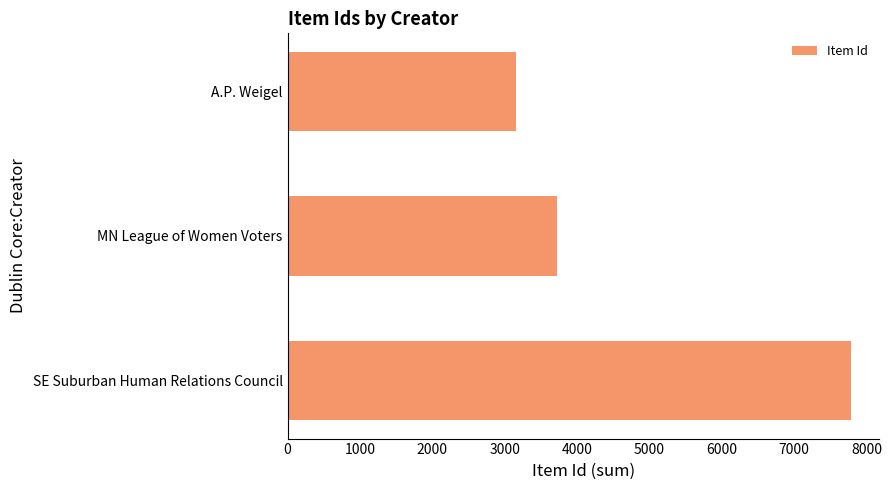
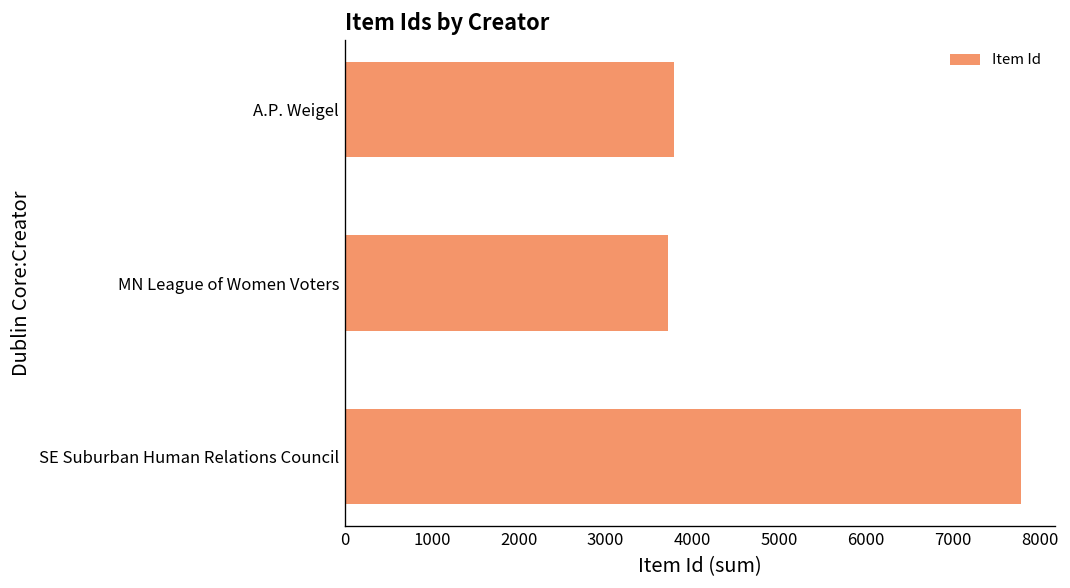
  {
-   "A.P. Weigel": 3200,
+   "A.P. Weigel": 3800,
    "MN League of Women Voters": 3700,
    "SE Suburban Human Relations Council": 7800
  }
